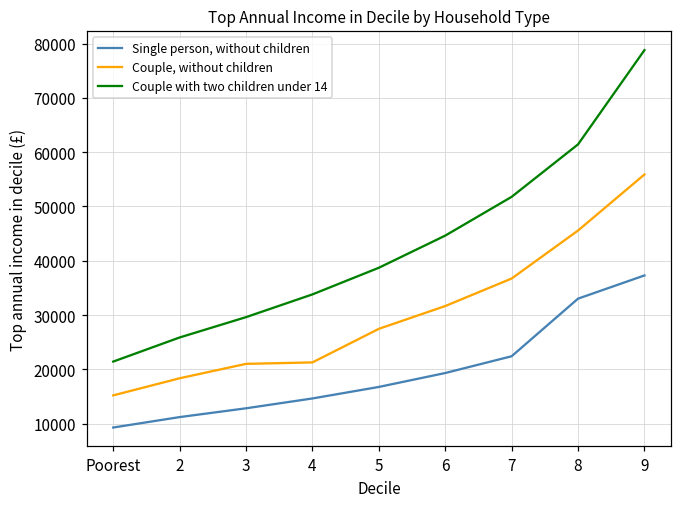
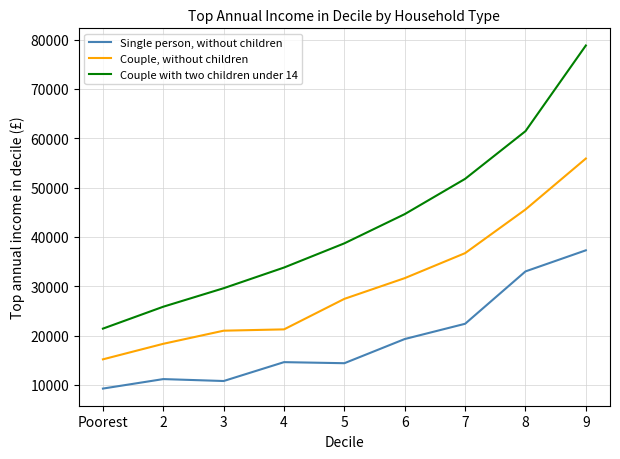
  {
    "Single person, without children": {
      "Poorest": 9000,
      "2": 11000,
-     "3": 13000,
+     "3": 11000,
      "4": 15000,
-     "5": 17000,
+     "5": 14000,
      "6": 19000,
      "7": 22000,
      "8": 33000,
      "9": 37000
    },
    "Couple, without children": {
      "Poorest": 15000,
      "2": 18000,
      "3": 21000,
      "4": 21000,
      "5": 27000,
      "6": 32000,
      "7": 37000,
      "8": 46000,
      "9": 56000
    },
    "Couple with two children under 14": {
      "Poorest": 21000,
      "2": 26000,
      "3": 30000,
      "4": 34000,
      "5": 39000,
      "6": 45000,
      "7": 52000,
      "8": 61000,
      "9": 79000
    }
  }
